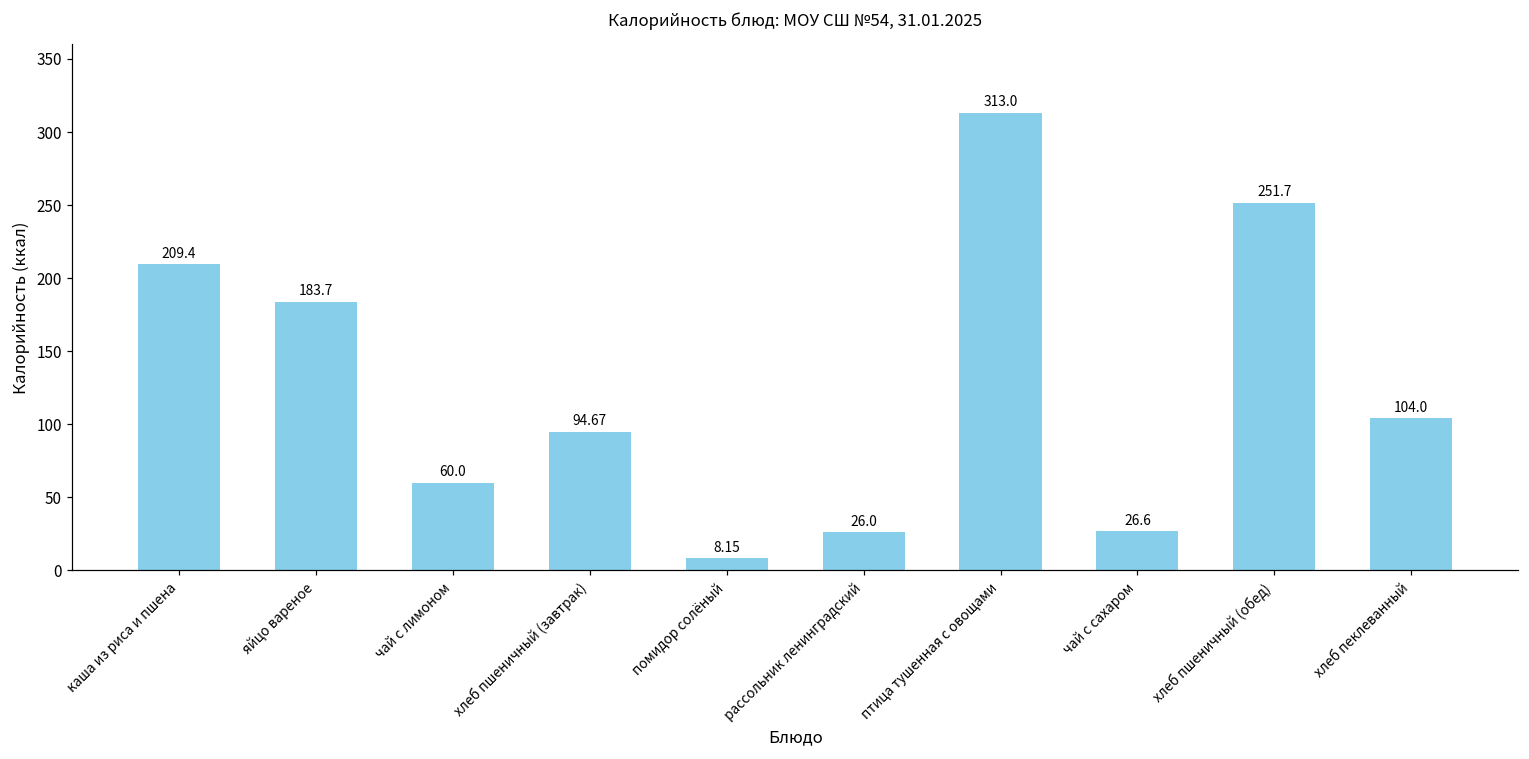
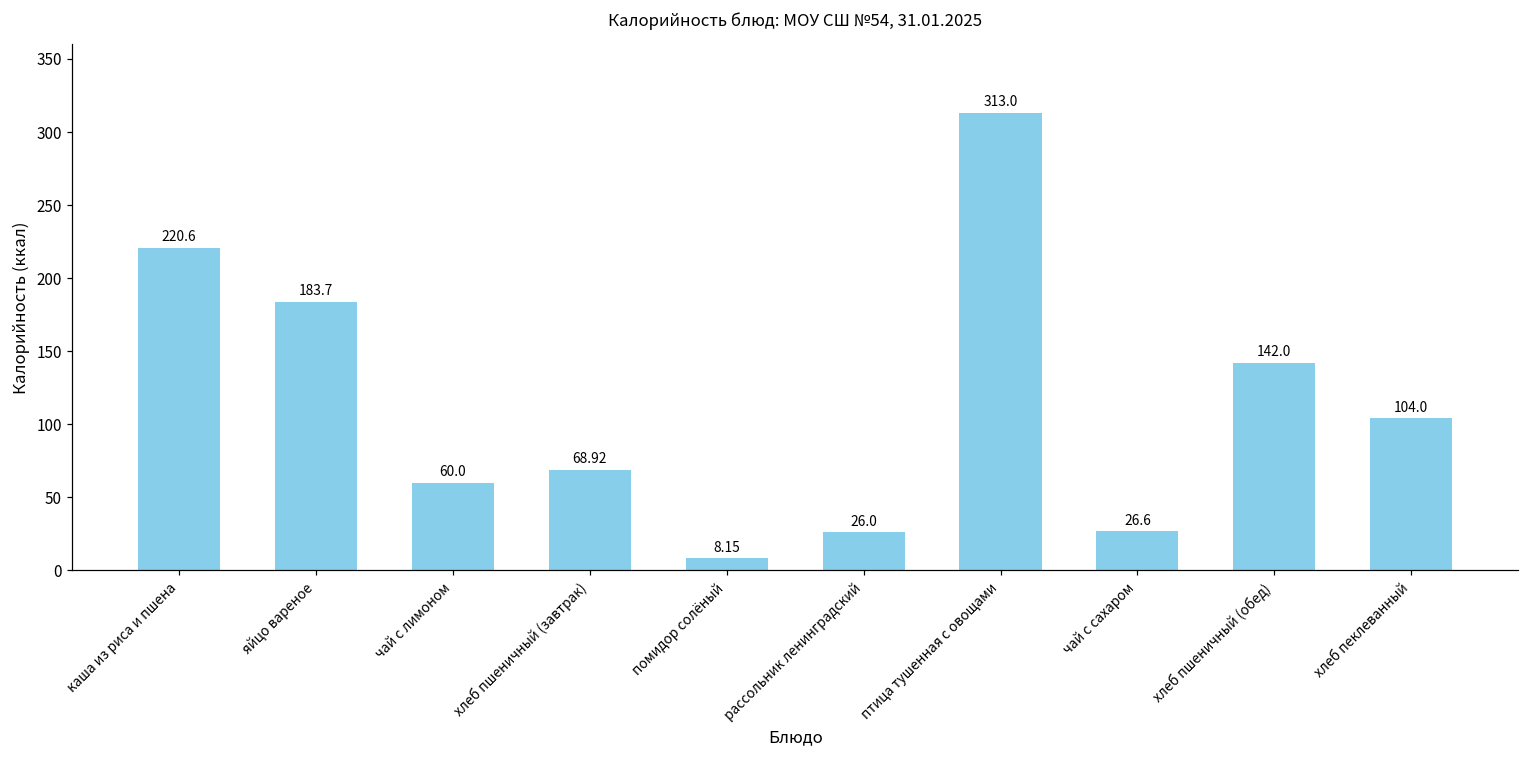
  {
-   "каша из риса и пшена": 209.4,
+   "каша из риса и пшена": 220.6,
    "яйцо вареное": 183.7,
    "чай с лимоном": 60.0,
-   "хлеб пшеничный (завтрак)": 94.67,
+   "хлеб пшеничный (завтрак)": 68.92,
    "помидор солёный": 8.15,
    "рассольник ленинградский": 26.0,
    "птица тушенная с овощами": 313.0,
    "чай с сахаром": 26.6,
-   "хлеб пшеничный (обед)": 251.7,
+   "хлеб пшеничный (обед)": 142.0,
    "хлеб пеклеванный": 104.0
  }
